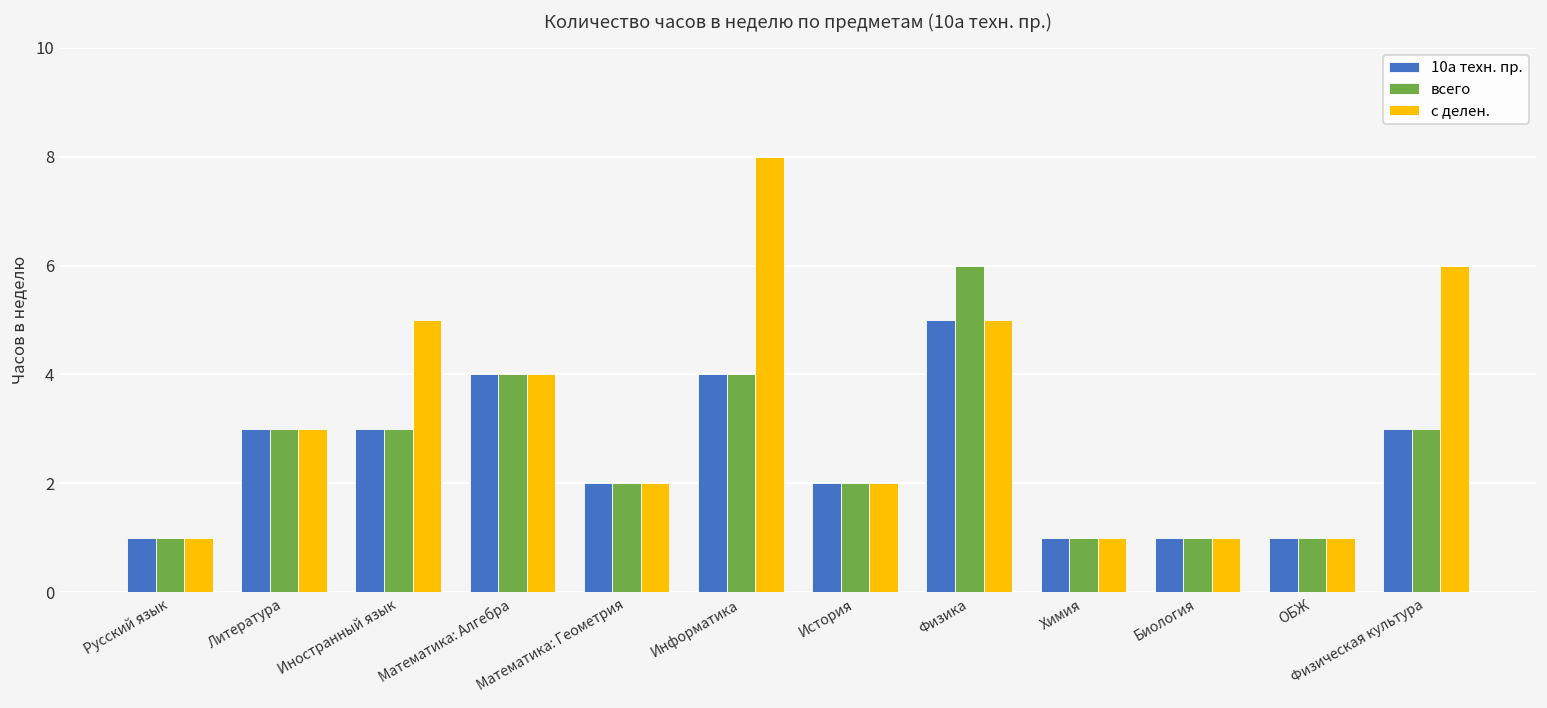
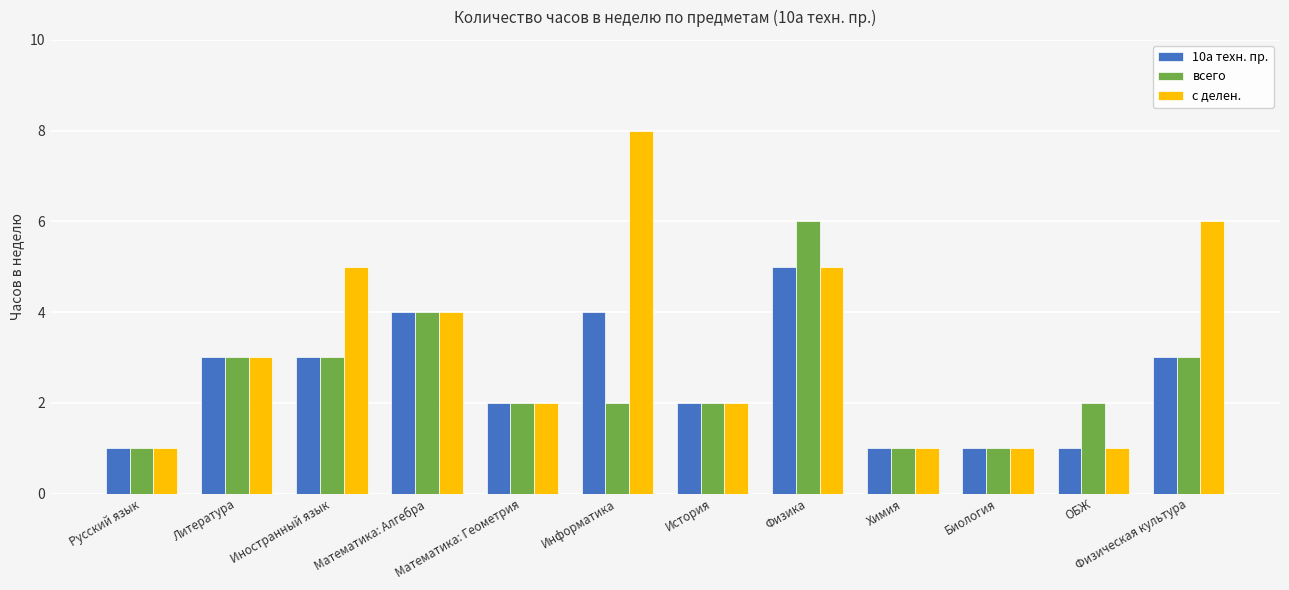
  {
    "10а техн. пр.": {
      "Русский язык": 1,
      "Литература": 3,
      "Иностранный язык": 3,
      "Математика: Алгебра": 4,
      "Математика: Геометрия": 2,
      "Информатика": 4,
      "История": 2,
      "Физика": 5,
      "Химия": 1,
      "Биология": 1,
      "ОБЖ": 1,
      "Физическая культура": 3
    },
    "всего": {
      "Русский язык": 1,
      "Литература": 3,
      "Иностранный язык": 3,
      "Математика: Алгебра": 4,
      "Математика: Геометрия": 2,
-     "Информатика": 4,
+     "Информатика": 2,
      "История": 2,
      "Физика": 6,
      "Химия": 1,
      "Биология": 1,
-     "ОБЖ": 1,
+     "ОБЖ": 2,
      "Физическая культура": 3
    },
    "с делен.": {
      "Русский язык": 1,
      "Литература": 3,
      "Иностранный язык": 5,
      "Математика: Алгебра": 4,
      "Математика: Геометрия": 2,
      "Информатика": 8,
      "История": 2,
      "Физика": 5,
      "Химия": 1,
      "Биология": 1,
      "ОБЖ": 1,
      "Физическая культура": 6
    }
  }
